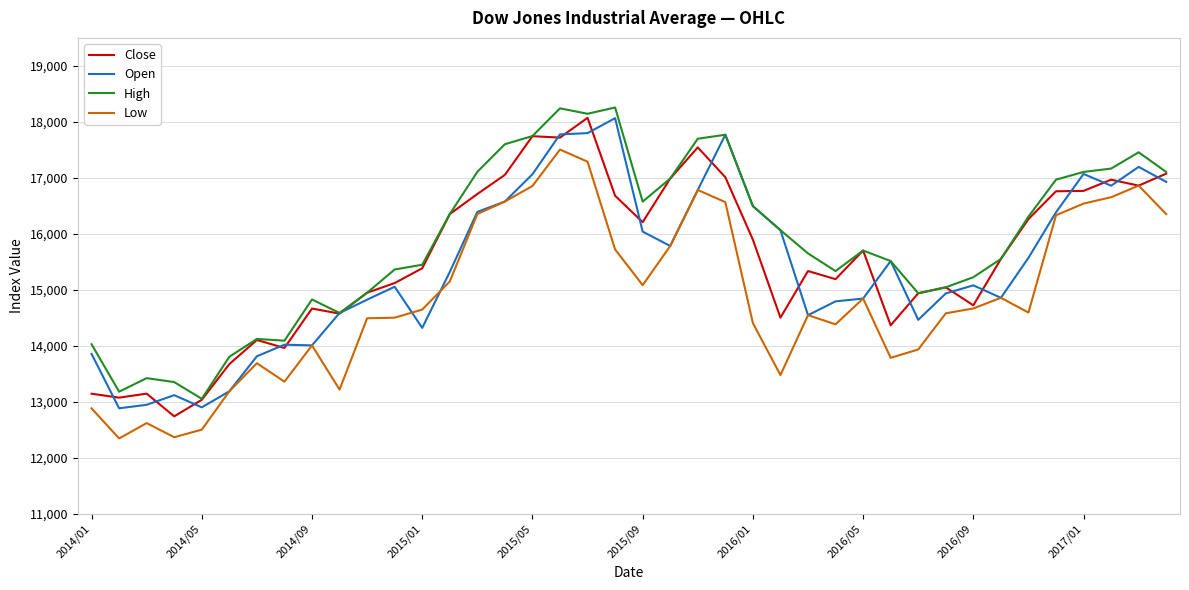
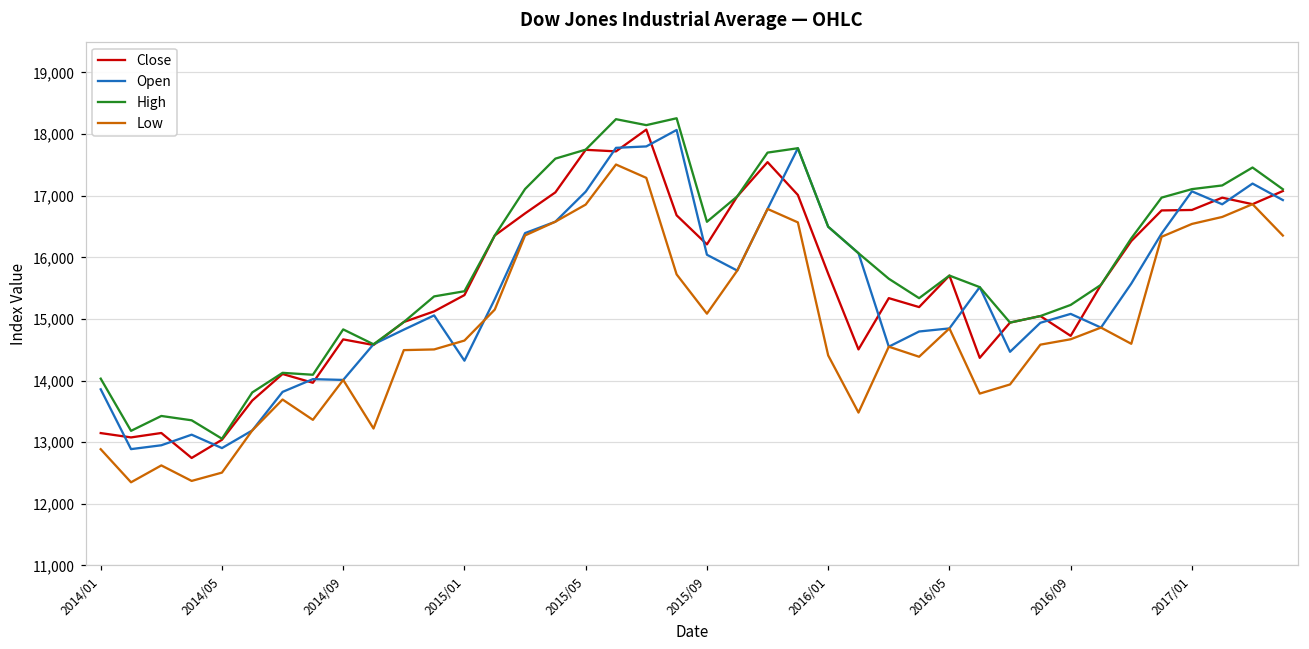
  {
    "Close": {
      "2014/01": "13,100",
      "2014/09": "14,700",
      "2015/01": "15,400",
      "2015/09": "16,200",
-     "2016/01": "15,900",
+     "2016/01": "15,700",
      "2016/09": "14,700",
      "2017/01": "16,800"
    },
    "Open": {
      "2014/01": "13,900",
      "2014/05": "12,900",
      "2015/01": "14,300",
      "2015/05": "17,100",
      "2015/09": "16,000",
      "2016/09": "15,100"
    },
    "High": {
      "2014/01": "14,000",
      "2014/09": "14,800",
      "2015/01": "15,400",
      "2015/09": "16,600",
      "2016/09": "15,200"
    },
    "Low": {
      "2014/01": "12,900",
      "2014/05": "12,500",
      "2015/01": "14,600",
      "2015/05": "16,900",
      "2015/09": "15,100",
      "2016/01": "14,400",
      "2016/09": "14,700",
      "2017/01": "16,500"
    }
  }
